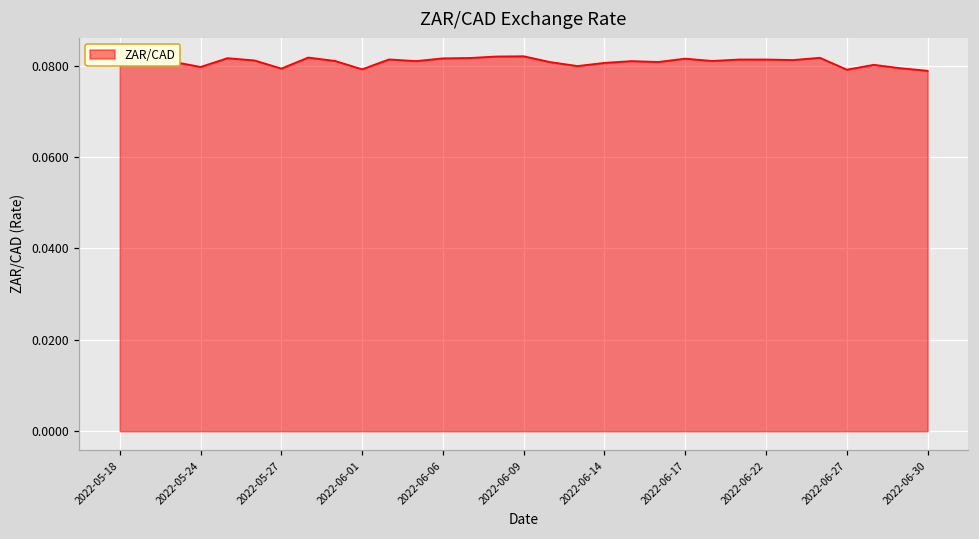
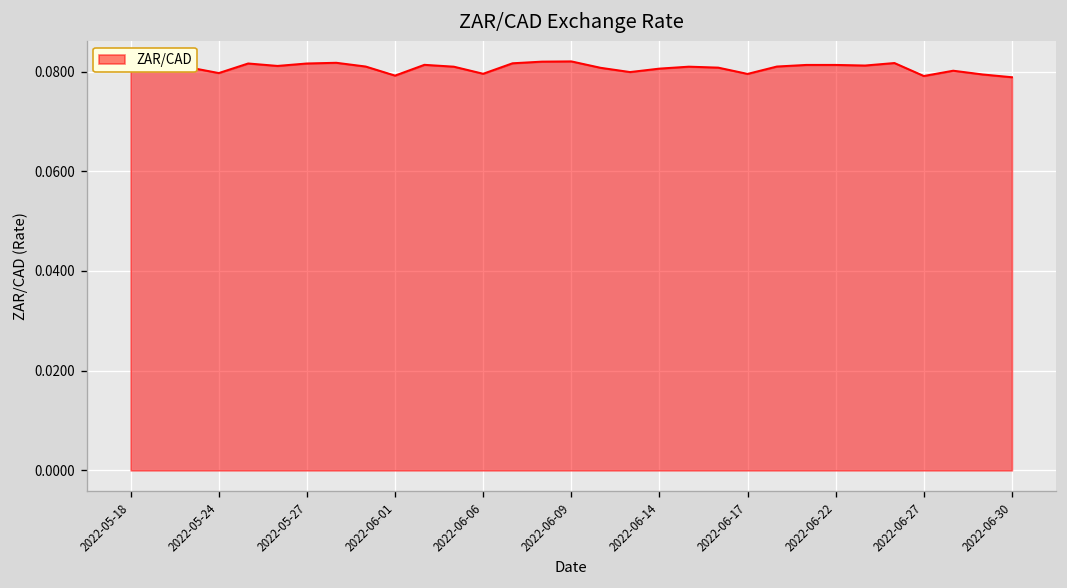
  {
    "2022-05-24": 0.080,
-   "2022-05-27": 0.079,
+   "2022-05-27": 0.082,
    "2022-06-01": 0.079,
-   "2022-06-06": 0.082,
+   "2022-06-06": 0.080,
    "2022-06-09": 0.082,
    "2022-06-14": 0.081,
-   "2022-06-17": 0.082,
+   "2022-06-17": 0.080,
    "2022-06-22": 0.081,
    "2022-06-27": 0.079,
    "2022-06-30": 0.079
  }
